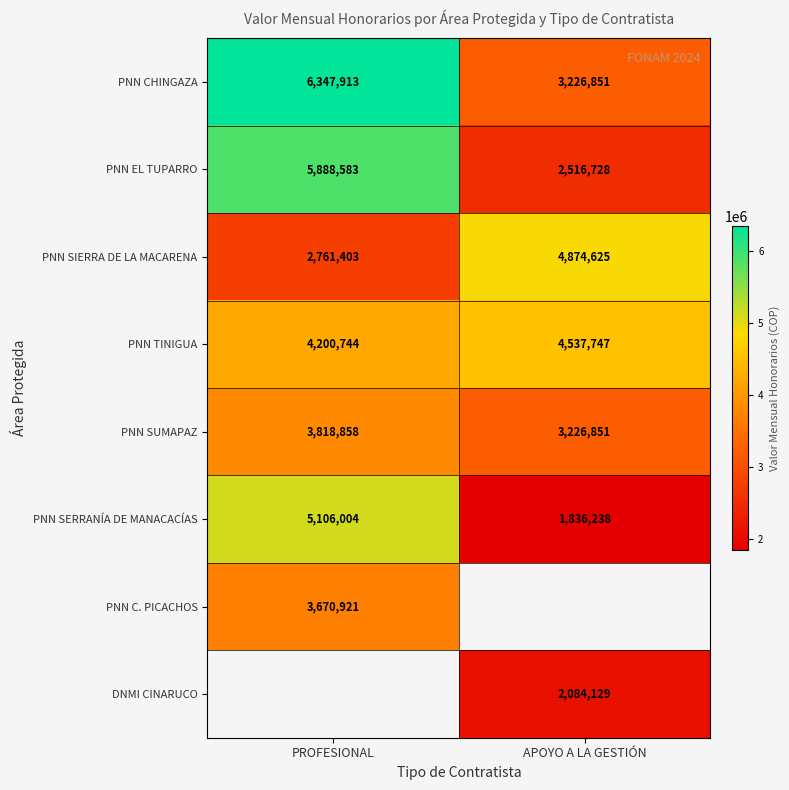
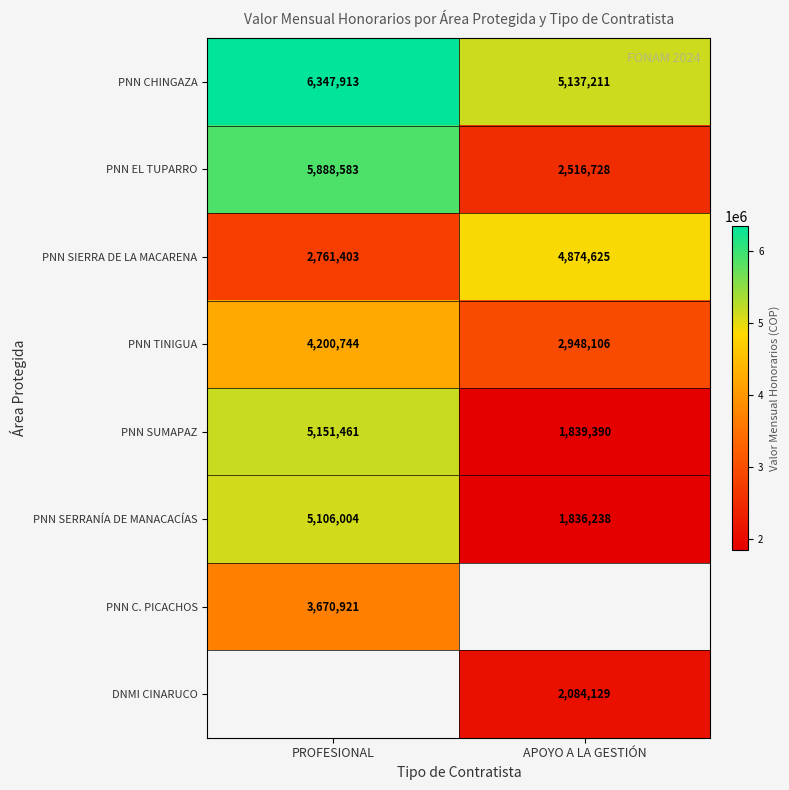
  {
    "PNN CHINGAZA": {
      "PROFESIONAL": "6,347,913",
-     "APOYO A LA GESTIÓN": "3,226,851"
+     "APOYO A LA GESTIÓN": "5,137,211"
    },
    "PNN EL TUPARRO": {
      "PROFESIONAL": "5,888,583",
      "APOYO A LA GESTIÓN": "2,516,728"
    },
    "PNN SIERRA DE LA MACARENA": {
      "PROFESIONAL": "2,761,403",
      "APOYO A LA GESTIÓN": "4,874,625"
    },
    "PNN TINIGUA": {
      "PROFESIONAL": "4,200,744",
-     "APOYO A LA GESTIÓN": "4,537,747"
+     "APOYO A LA GESTIÓN": "2,948,106"
    },
    "PNN SUMAPAZ": {
-     "PROFESIONAL": "3,818,858",
-     "APOYO A LA GESTIÓN": "3,226,851"
+     "PROFESIONAL": "5,151,461",
+     "APOYO A LA GESTIÓN": "1,839,390"
    },
    "PNN SERRANÍA DE MANACACÍAS": {
      "PROFESIONAL": "5,106,004",
      "APOYO A LA GESTIÓN": "1,836,238"
    },
    "PNN C. PICACHOS": {
      "PROFESIONAL": "3,670,921"
    },
    "DNMI CINARUCO": {
      "APOYO A LA GESTIÓN": "2,084,129"
    }
  }
